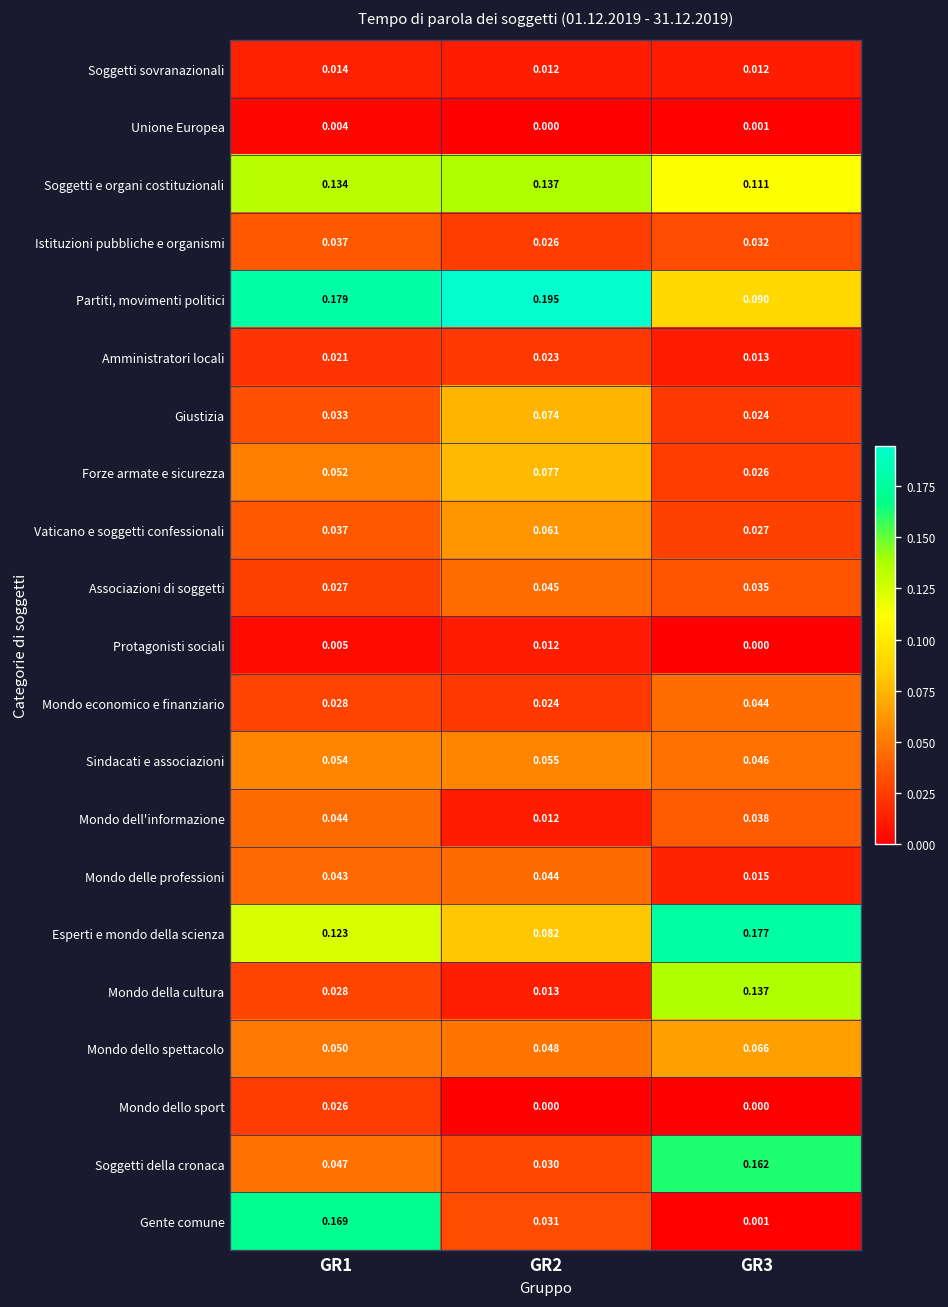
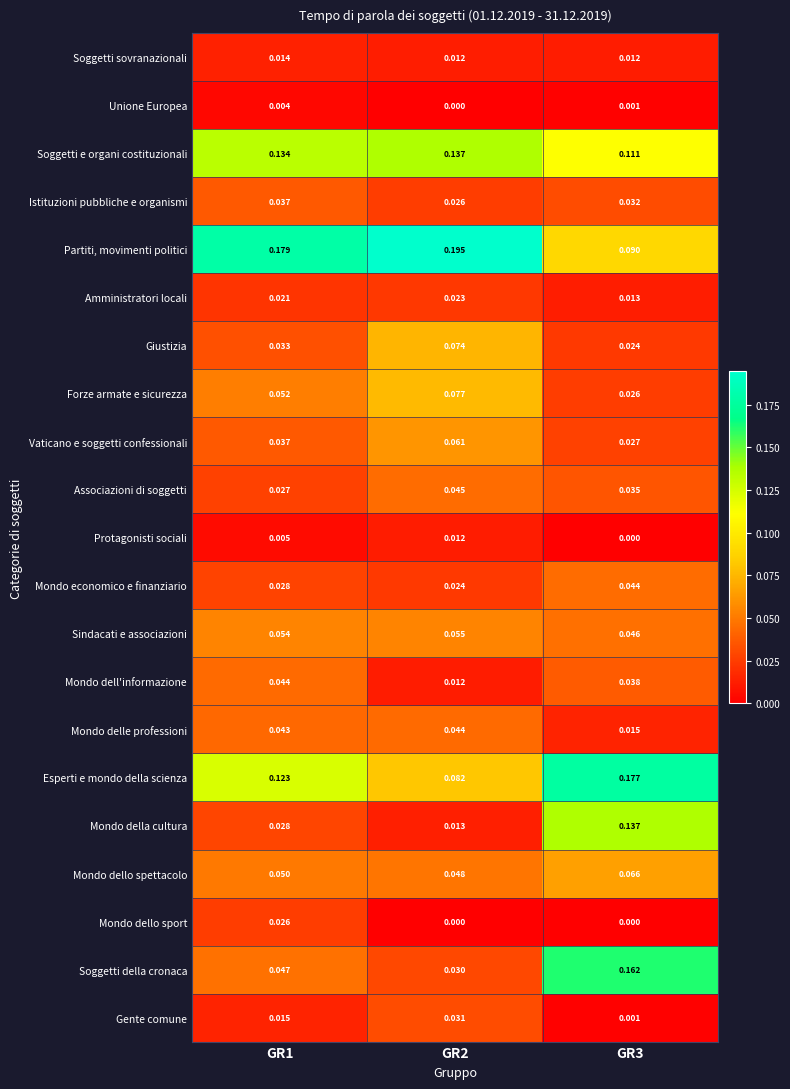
  {
    "Soggetti sovranazionali": {
      "GR1": 0.014,
      "GR2": 0.012,
      "GR3": 0.012
    },
    "Unione Europea": {
      "GR1": 0.004,
      "GR2": 0.000,
      "GR3": 0.001
    },
    "Soggetti e organi costituzionali": {
      "GR1": 0.134,
      "GR2": 0.137,
      "GR3": 0.111
    },
    "Istituzioni pubbliche e organismi": {
      "GR1": 0.037,
      "GR2": 0.026,
      "GR3": 0.032
    },
    "Partiti, movimenti politici": {
      "GR1": 0.179,
      "GR2": 0.195,
      "GR3": 0.090
    },
    "Amministratori locali": {
      "GR1": 0.021,
      "GR2": 0.023,
      "GR3": 0.013
    },
    "Giustizia": {
      "GR1": 0.033,
      "GR2": 0.074,
      "GR3": 0.024
    },
    "Forze armate e sicurezza": {
      "GR1": 0.052,
      "GR2": 0.077,
      "GR3": 0.026
    },
    "Vaticano e soggetti confessionali": {
      "GR1": 0.037,
      "GR2": 0.061,
      "GR3": 0.027
    },
    "Associazioni di soggetti": {
      "GR1": 0.027,
      "GR2": 0.045,
      "GR3": 0.035
    },
    "Protagonisti sociali": {
      "GR1": 0.005,
      "GR2": 0.012,
      "GR3": 0.000
    },
    "Mondo economico e finanziario": {
      "GR1": 0.028,
      "GR2": 0.024,
      "GR3": 0.044
    },
    "Sindacati e associazioni": {
      "GR1": 0.054,
      "GR2": 0.055,
      "GR3": 0.046
    },
    "Mondo dell'informazione": {
      "GR1": 0.044,
      "GR2": 0.012,
      "GR3": 0.038
    },
    "Mondo delle professioni": {
      "GR1": 0.043,
      "GR2": 0.044,
      "GR3": 0.015
    },
    "Esperti e mondo della scienza": {
      "GR1": 0.123,
      "GR2": 0.082,
      "GR3": 0.177
    },
    "Mondo della cultura": {
      "GR1": 0.028,
      "GR2": 0.013,
      "GR3": 0.137
    },
    "Mondo dello spettacolo": {
      "GR1": 0.050,
      "GR2": 0.048,
      "GR3": 0.066
    },
    "Mondo dello sport": {
      "GR1": 0.026,
      "GR2": 0.000,
      "GR3": 0.000
    },
    "Soggetti della cronaca": {
      "GR1": 0.047,
      "GR2": 0.030,
      "GR3": 0.162
    },
    "Gente comune": {
-     "GR1": 0.169,
+     "GR1": 0.015,
      "GR2": 0.031,
      "GR3": 0.001
    }
  }
